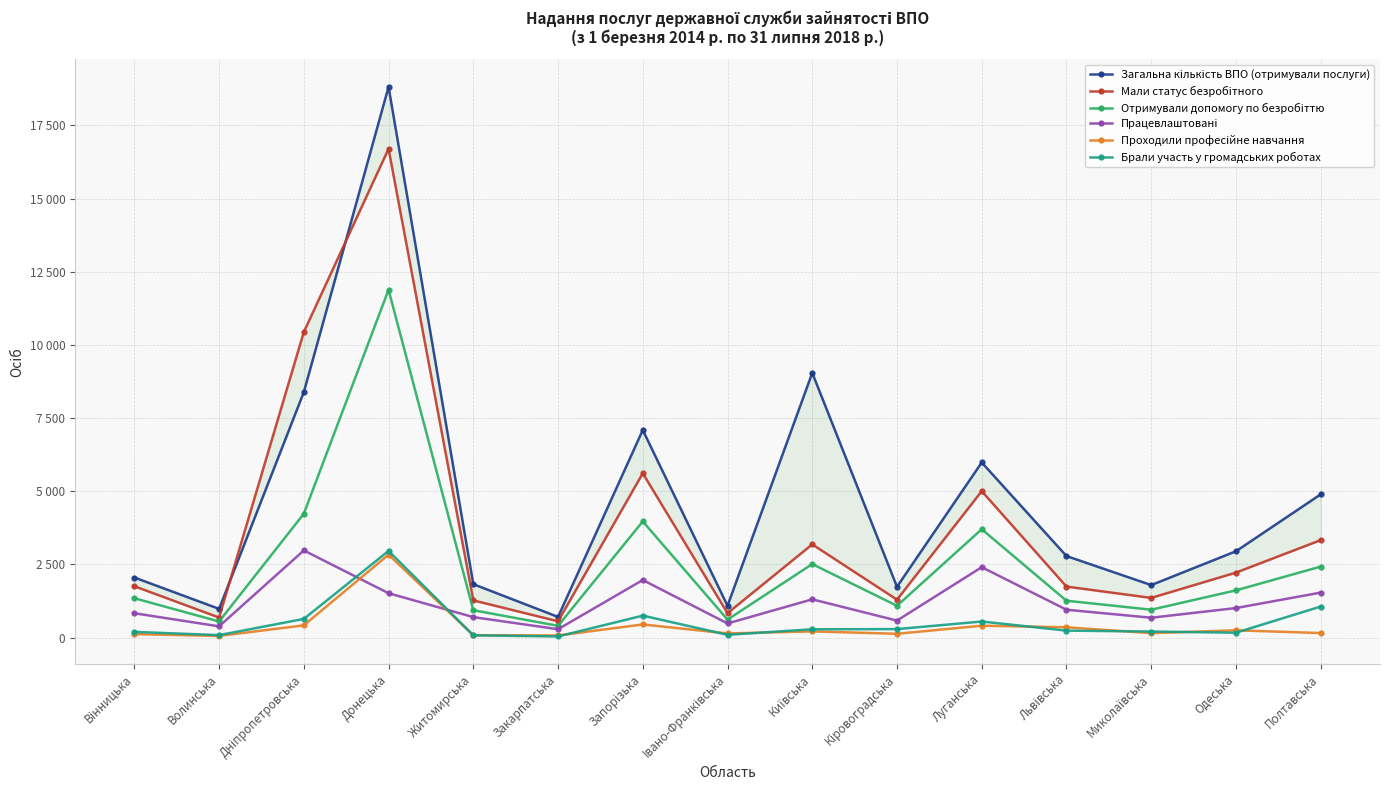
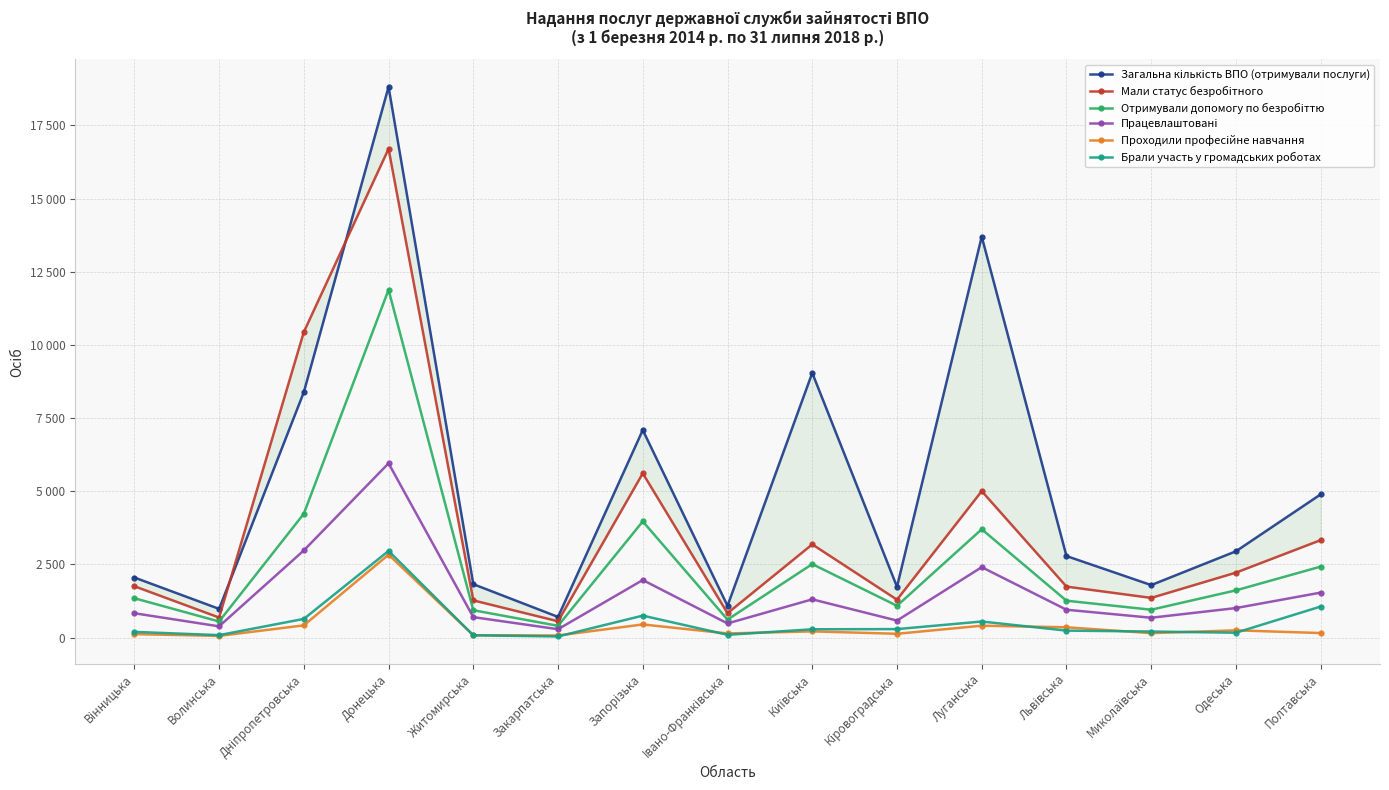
  {
    "Загальна кількість ВПО (отримували послуги)": {
      "Дніпропетровська": 8400,
-     "Луганська": 6000
+     "Луганська": 13700
    },
    "Мали статус безробітного": {
      "Вінницька": 1800,
      "Волинська": 700,
      "Донецька": 16700,
      "Житомирська": 1300,
      "Закарпатська": 600,
      "Запорізька": 5600,
      "Івано-Франківська": 800,
      "Київська": 3200,
      "Кіровоградська": 1300,
      "Луганська": 5000,
      "Львівська": 1700,
      "Миколаївська": 1400,
      "Одеська": 2200,
      "Полтавська": 3300
    },
    "Працевлаштовані": {
      "Вінницька": 800,
      "Волинська": 400,
      "Дніпропетровська": 3000,
-     "Донецька": 1500,
+     "Донецька": 6000,
      "Житомирська": 700,
      "Закарпатська": 300,
      "Запорізька": 2000,
      "Івано-Франківська": 500,
      "Київська": 1300,
      "Кіровоградська": 600,
      "Луганська": 2400,
      "Львівська": 1000,
      "Миколаївська": 700,
      "Одеська": 1000,
      "Полтавська": 1500
    },
    "Проходили професійне навчання": {
      "Дніпропетровська": 400,
      "Донецька": 2800,
      "Запорізька": 500,
      "Кіровоградська": 100,
      "Луганська": 400,
      "Львівська": 400,
      "Полтавська": 200
    }
  }
